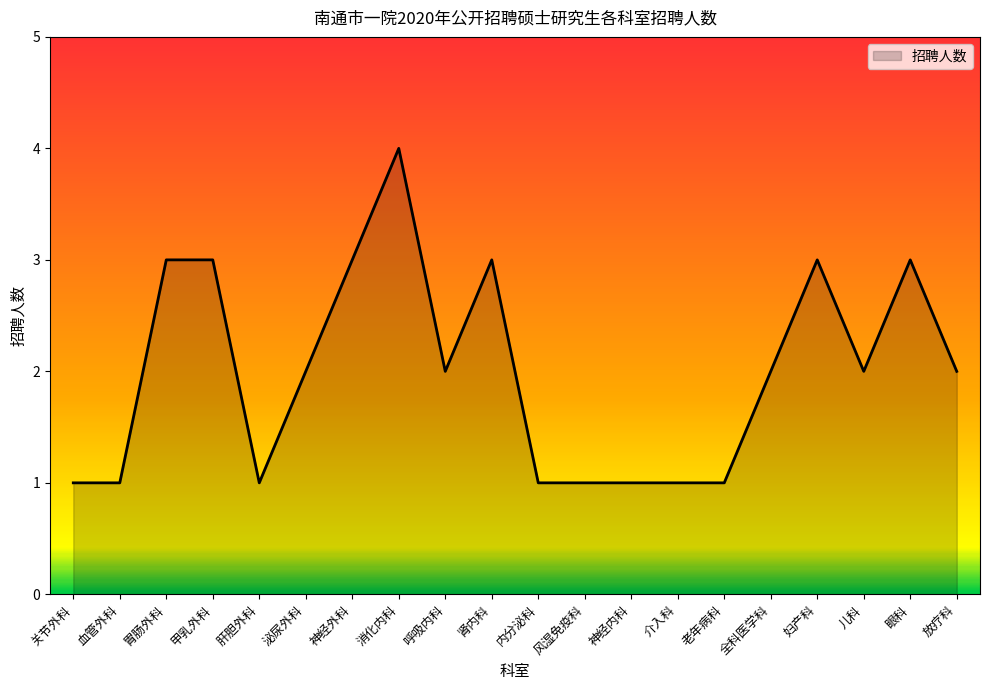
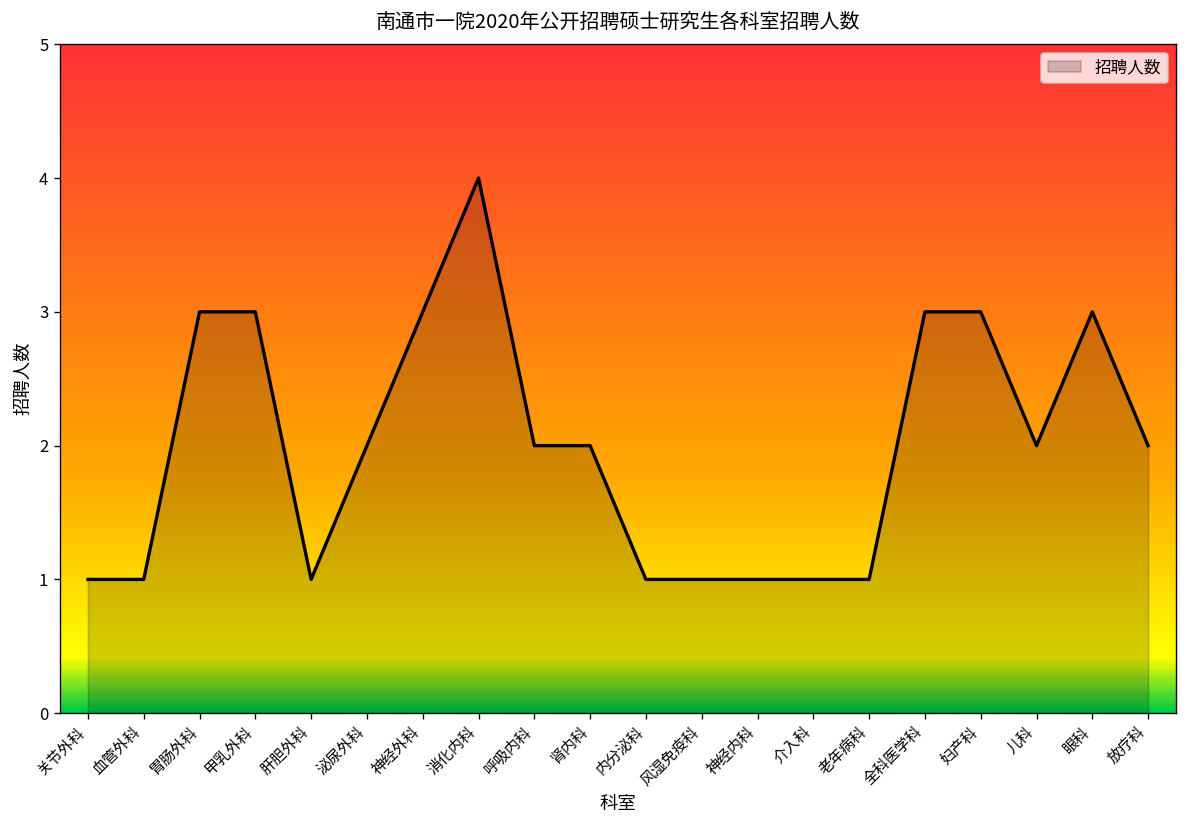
  {
    "关节外科": 1,
    "血管外科": 1,
    "胃肠外科": 3,
    "甲乳外科": 3,
    "肝胆外科": 1,
    "泌尿外科": 2,
    "神经外科": 3,
    "消化内科": 4,
    "呼吸内科": 2,
-   "肾内科": 3,
+   "肾内科": 2,
    "内分泌科": 1,
    "风湿免疫科": 1,
    "神经内科": 1,
    "介入科": 1,
    "老年病科": 1,
-   "全科医学科": 2,
+   "全科医学科": 3,
    "妇产科": 3,
    "儿科": 2,
    "眼科": 3,
    "放疗科": 2
  }
